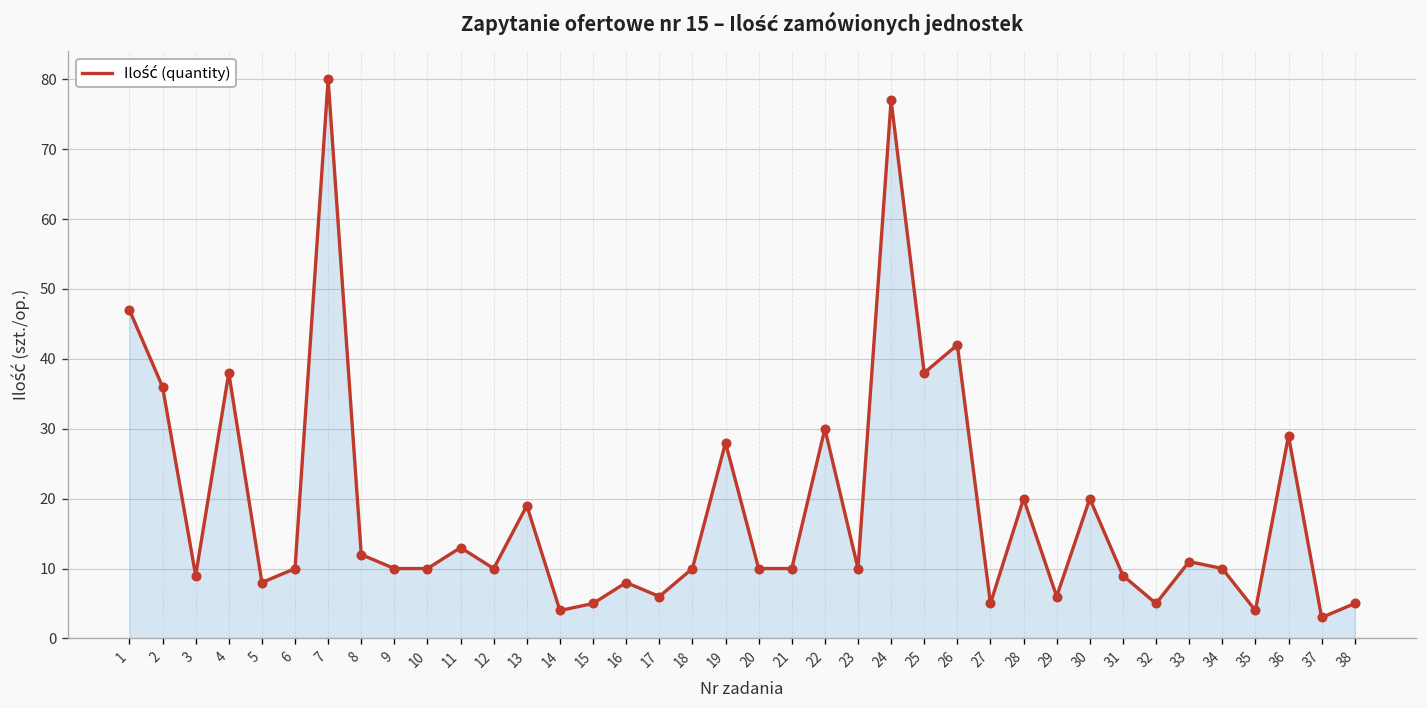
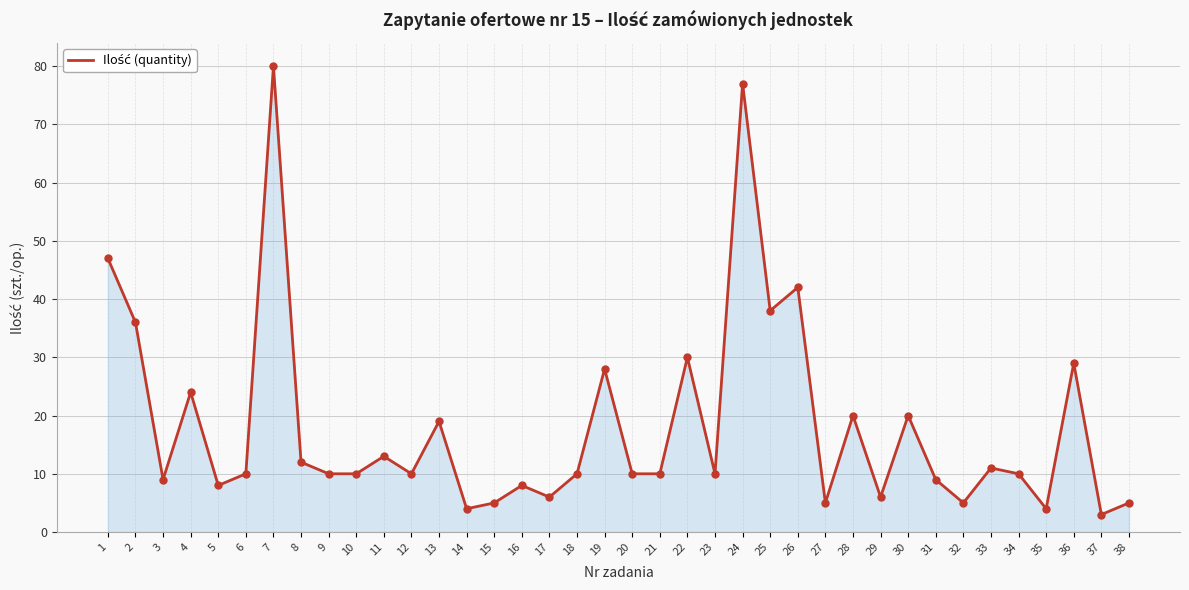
  {
    "1": 47,
    "2": 36,
    "3": 9,
-   "4": 38,
+   "4": 24,
    "5": 8,
    "6": 10,
    "7": 80,
    "8": 12,
    "9": 10,
    "10": 10,
    "11": 13,
    "12": 10,
    "13": 19,
    "14": 4,
    "15": 5,
    "16": 8,
    "17": 6,
    "18": 10,
    "19": 28,
    "20": 10,
    "21": 10,
    "22": 30,
    "23": 10,
    "24": 77,
    "25": 38,
    "26": 42,
    "27": 5,
    "28": 20,
    "29": 6,
    "30": 20,
    "31": 9,
    "32": 5,
    "33": 11,
    "34": 10,
    "35": 4,
    "36": 29,
    "37": 3,
    "38": 5
  }
